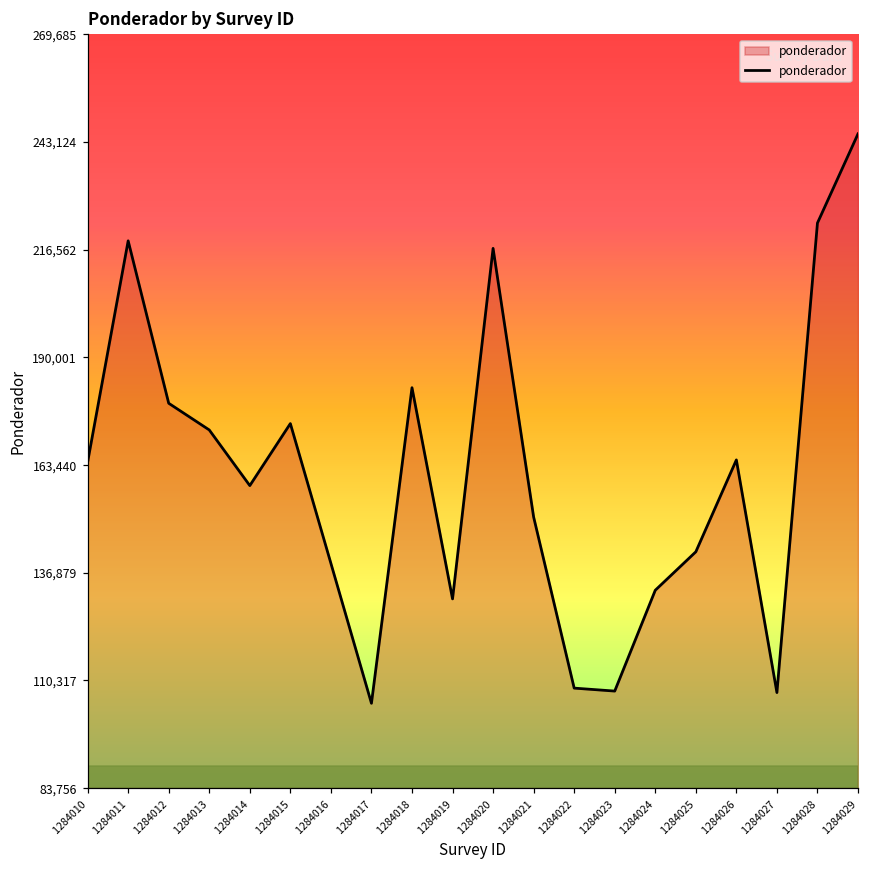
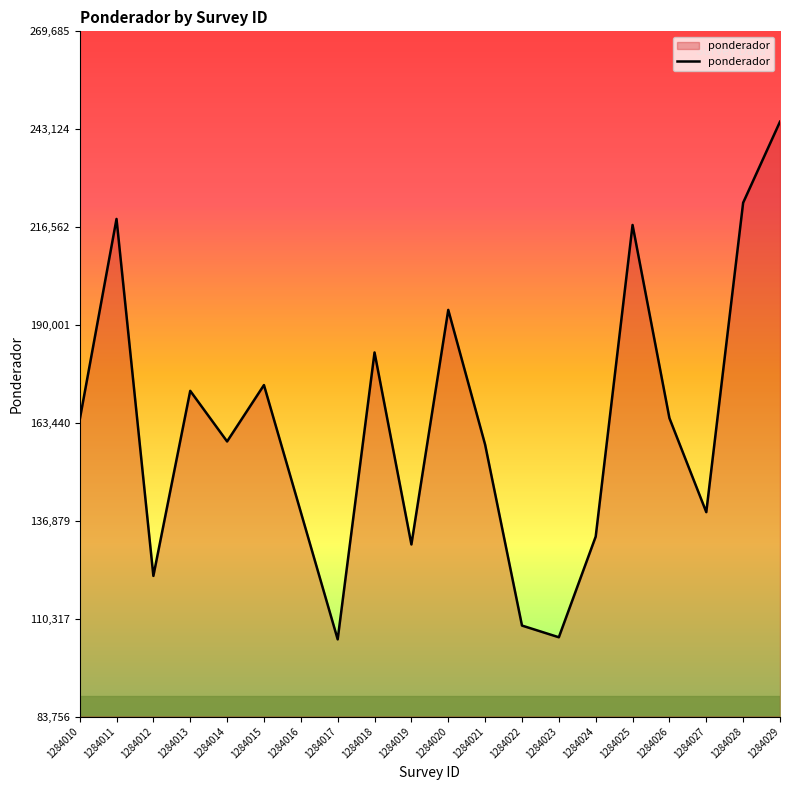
  {
    "1284010": "164,000",
    "1284011": "219,000",
-   "1284012": "179,000",
+   "1284012": "122,000",
    "1284013": "172,000",
    "1284014": "158,000",
    "1284015": "174,000",
    "1284016": "139,000",
    "1284017": "105,000",
    "1284018": "183,000",
    "1284019": "130,000",
-   "1284020": "217,000",
-   "1284021": "151,000",
+   "1284020": "194,000",
+   "1284021": "158,000",
    "1284022": "108,000",
-   "1284023": "108,000",
+   "1284023": "105,000",
    "1284024": "133,000",
-   "1284025": "142,000",
+   "1284025": "217,000",
    "1284026": "165,000",
-   "1284027": "107,000",
+   "1284027": "139,000",
    "1284028": "223,000",
    "1284029": "245,000"
  }
